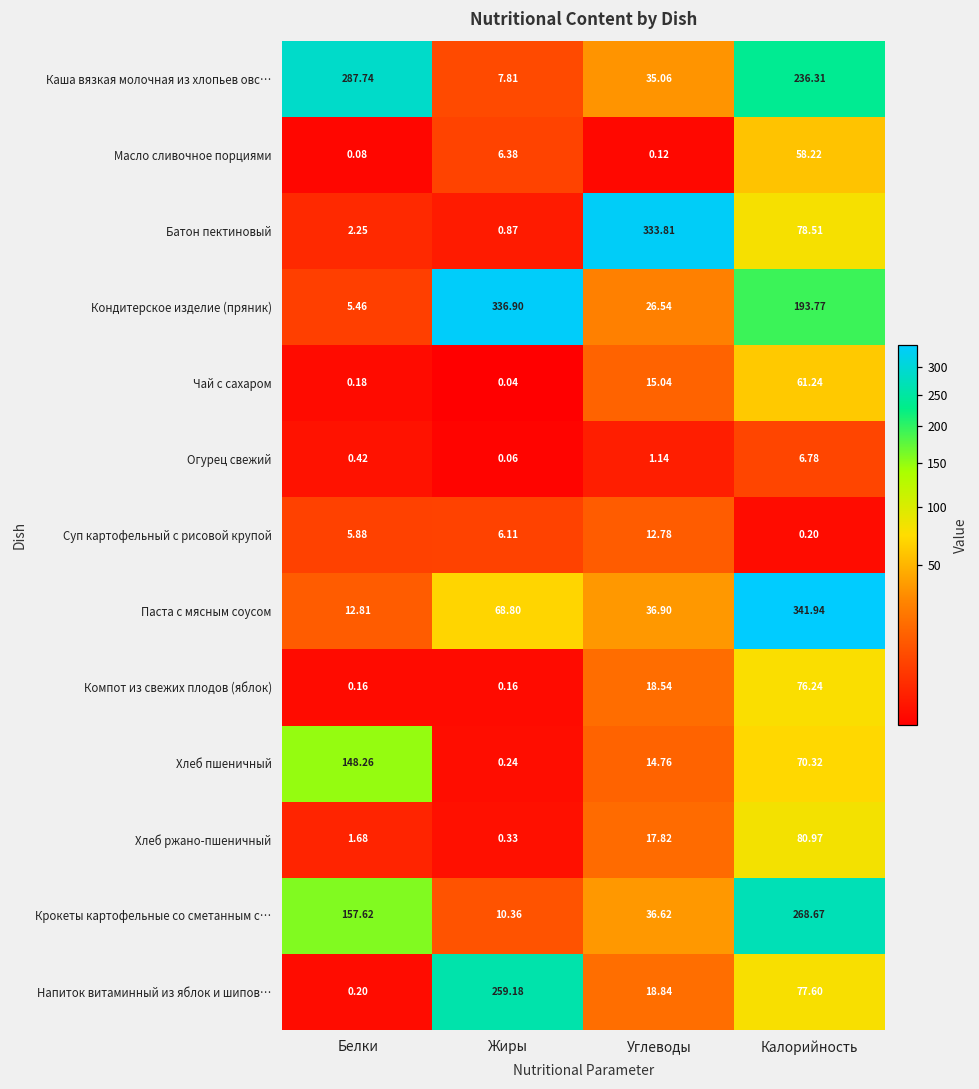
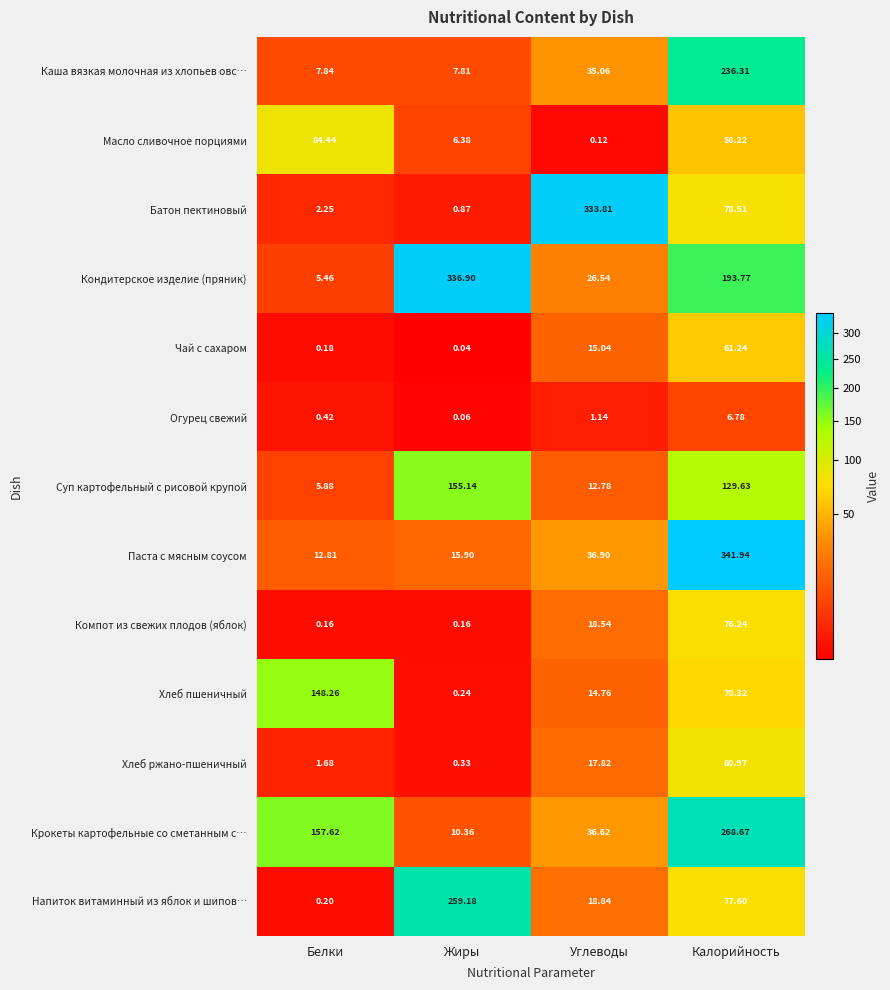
  {
    "Каша вязкая молочная из хлопьев овс…": {
-     "Белки": 287.74,
+     "Белки": 7.84,
      "Жиры": 7.81,
      "Углеводы": 35.06,
      "Калорийность": 236.31
    },
    "Масло сливочное порциями": {
-     "Белки": 0.08,
+     "Белки": 84.44,
      "Жиры": 6.38,
      "Углеводы": 0.12,
      "Калорийность": 58.22
    },
    "Батон пектиновый": {
      "Белки": 2.25,
      "Жиры": 0.87,
      "Углеводы": 333.81,
      "Калорийность": 78.51
    },
    "Кондитерское изделие (пряник)": {
      "Белки": 5.46,
      "Жиры": 336.90,
      "Углеводы": 26.54,
      "Калорийность": 193.77
    },
    "Чай с сахаром": {
      "Белки": 0.18,
      "Жиры": 0.04,
      "Углеводы": 15.04,
      "Калорийность": 61.24
    },
    "Огурец свежий": {
      "Белки": 0.42,
      "Жиры": 0.06,
      "Углеводы": 1.14,
      "Калорийность": 6.78
    },
    "Суп картофельный с рисовой крупой": {
      "Белки": 5.88,
-     "Жиры": 6.11,
+     "Жиры": 155.14,
      "Углеводы": 12.78,
-     "Калорийность": 0.20
+     "Калорийность": 129.63
    },
    "Паста с мясным соусом": {
      "Белки": 12.81,
-     "Жиры": 68.80,
+     "Жиры": 15.90,
      "Углеводы": 36.90,
      "Калорийность": 341.94
    },
    "Компот из свежих плодов (яблок)": {
      "Белки": 0.16,
      "Жиры": 0.16,
      "Углеводы": 18.54,
      "Калорийность": 76.24
    },
    "Хлеб пшеничный": {
      "Белки": 148.26,
      "Жиры": 0.24,
      "Углеводы": 14.76,
      "Калорийность": 70.32
    },
    "Хлеб ржано-пшеничный": {
      "Белки": 1.68,
      "Жиры": 0.33,
      "Углеводы": 17.82,
      "Калорийность": 80.97
    },
    "Крокеты картофельные со сметанным с…": {
      "Белки": 157.62,
      "Жиры": 10.36,
      "Углеводы": 36.62,
      "Калорийность": 268.67
    },
    "Напиток витаминный из яблок и шипов…": {
      "Белки": 0.20,
      "Жиры": 259.18,
      "Углеводы": 18.84,
      "Калорийность": 77.60
    }
  }
